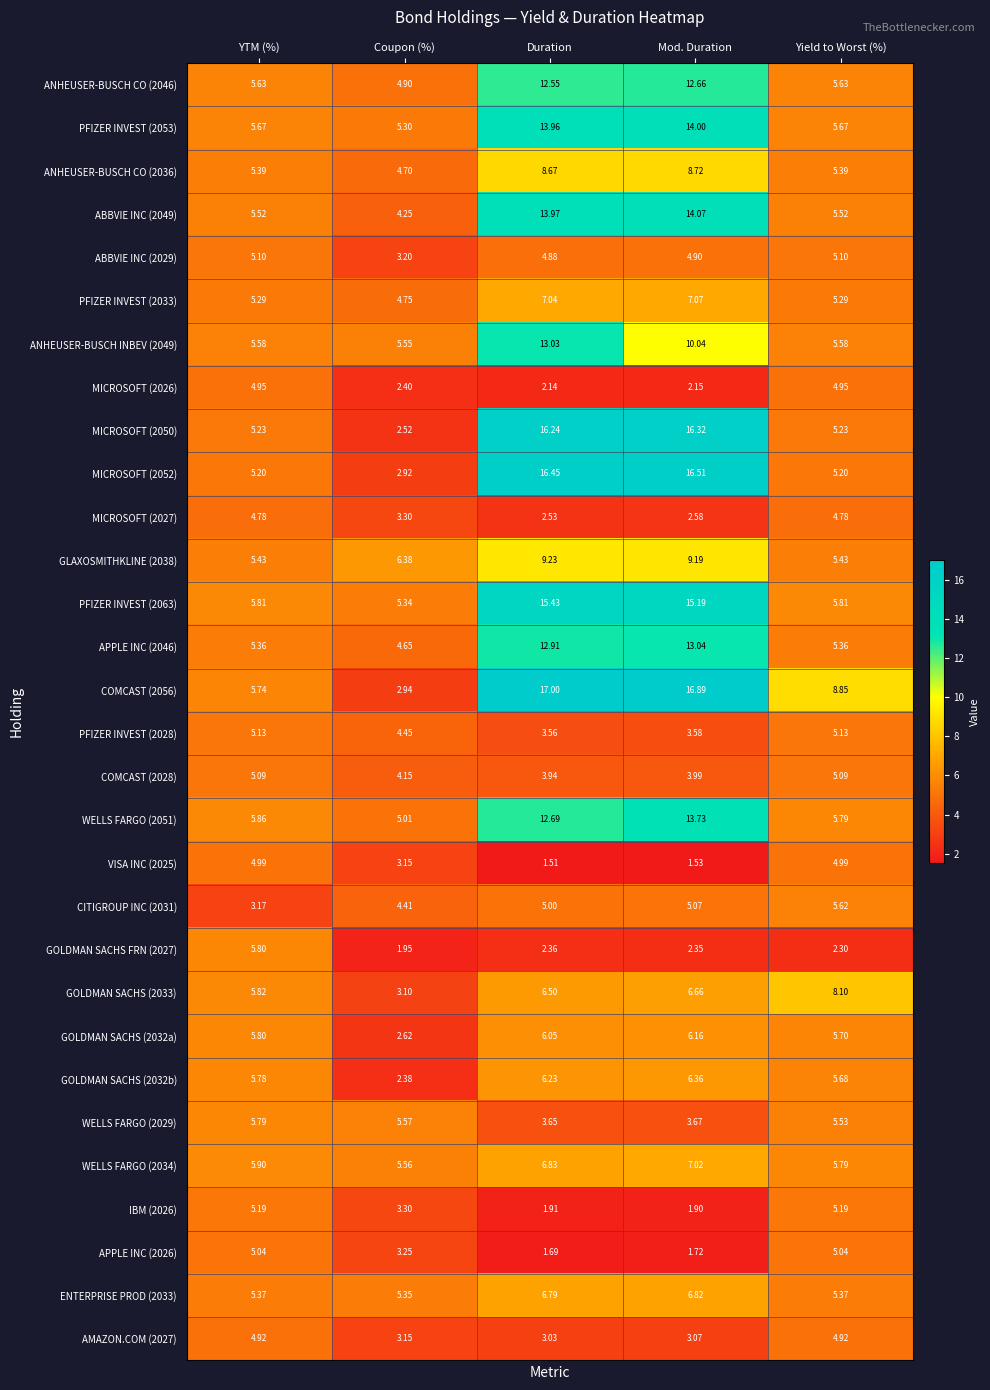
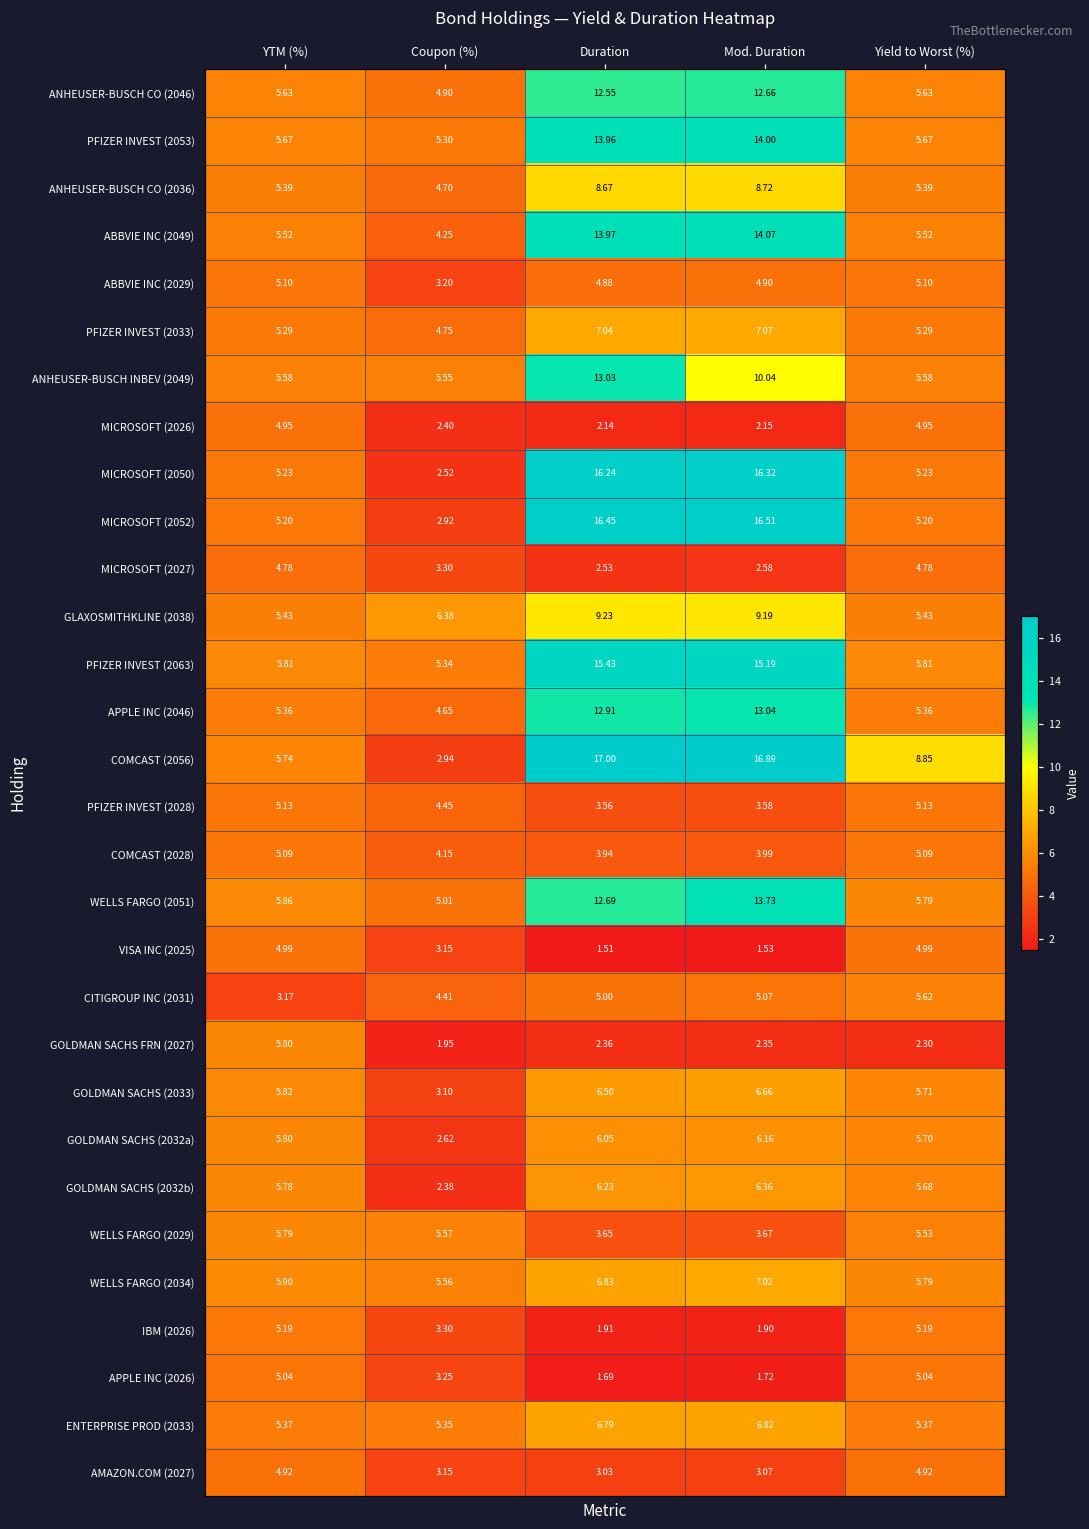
  {
    "ANHEUSER-BUSCH CO (2046)": {
      "YTM (%)": 5.63,
      "Coupon (%)": 4.90,
      "Duration": 12.55,
      "Mod. Duration": 12.66,
      "Yield to Worst (%)": 5.63
    },
    "PFIZER INVEST (2053)": {
      "YTM (%)": 5.67,
      "Coupon (%)": 5.30,
      "Duration": 13.96,
      "Mod. Duration": 14.00,
      "Yield to Worst (%)": 5.67
    },
    "ANHEUSER-BUSCH CO (2036)": {
      "YTM (%)": 5.39,
      "Coupon (%)": 4.70,
      "Duration": 8.67,
      "Mod. Duration": 8.72,
      "Yield to Worst (%)": 5.39
    },
    "ABBVIE INC (2049)": {
      "YTM (%)": 5.52,
      "Coupon (%)": 4.25,
      "Duration": 13.97,
      "Mod. Duration": 14.07,
      "Yield to Worst (%)": 5.52
    },
    "ABBVIE INC (2029)": {
      "YTM (%)": 5.10,
      "Coupon (%)": 3.20,
      "Duration": 4.88,
      "Mod. Duration": 4.90,
      "Yield to Worst (%)": 5.10
    },
    "PFIZER INVEST (2033)": {
      "YTM (%)": 5.29,
      "Coupon (%)": 4.75,
      "Duration": 7.04,
      "Mod. Duration": 7.07,
      "Yield to Worst (%)": 5.29
    },
    "ANHEUSER-BUSCH INBEV (2049)": {
      "YTM (%)": 5.58,
      "Coupon (%)": 5.55,
      "Duration": 13.03,
      "Mod. Duration": 10.04,
      "Yield to Worst (%)": 5.58
    },
    "MICROSOFT (2026)": {
      "YTM (%)": 4.95,
      "Coupon (%)": 2.40,
      "Duration": 2.14,
      "Mod. Duration": 2.15,
      "Yield to Worst (%)": 4.95
    },
    "MICROSOFT (2050)": {
      "YTM (%)": 5.23,
      "Coupon (%)": 2.52,
      "Duration": 16.24,
      "Mod. Duration": 16.32,
      "Yield to Worst (%)": 5.23
    },
    "MICROSOFT (2052)": {
      "YTM (%)": 5.20,
      "Coupon (%)": 2.92,
      "Duration": 16.45,
      "Mod. Duration": 16.51,
      "Yield to Worst (%)": 5.20
    },
    "MICROSOFT (2027)": {
      "YTM (%)": 4.78,
      "Coupon (%)": 3.30,
      "Duration": 2.53,
      "Mod. Duration": 2.58,
      "Yield to Worst (%)": 4.78
    },
    "GLAXOSMITHKLINE (2038)": {
      "YTM (%)": 5.43,
      "Coupon (%)": 6.38,
      "Duration": 9.23,
      "Mod. Duration": 9.19,
      "Yield to Worst (%)": 5.43
    },
    "PFIZER INVEST (2063)": {
      "YTM (%)": 5.81,
      "Coupon (%)": 5.34,
      "Duration": 15.43,
      "Mod. Duration": 15.19,
      "Yield to Worst (%)": 5.81
    },
    "APPLE INC (2046)": {
      "YTM (%)": 5.36,
      "Coupon (%)": 4.65,
      "Duration": 12.91,
      "Mod. Duration": 13.04,
      "Yield to Worst (%)": 5.36
    },
    "COMCAST (2056)": {
      "YTM (%)": 5.74,
      "Coupon (%)": 2.94,
      "Duration": 17.00,
      "Mod. Duration": 16.89,
      "Yield to Worst (%)": 8.85
    },
    "PFIZER INVEST (2028)": {
      "YTM (%)": 5.13,
      "Coupon (%)": 4.45,
      "Duration": 3.56,
      "Mod. Duration": 3.58,
      "Yield to Worst (%)": 5.13
    },
    "COMCAST (2028)": {
      "YTM (%)": 5.09,
      "Coupon (%)": 4.15,
      "Duration": 3.94,
      "Mod. Duration": 3.99,
      "Yield to Worst (%)": 5.09
    },
    "WELLS FARGO (2051)": {
      "YTM (%)": 5.86,
      "Coupon (%)": 5.01,
      "Duration": 12.69,
      "Mod. Duration": 13.73,
      "Yield to Worst (%)": 5.79
    },
    "VISA INC (2025)": {
      "YTM (%)": 4.99,
      "Coupon (%)": 3.15,
      "Duration": 1.51,
      "Mod. Duration": 1.53,
      "Yield to Worst (%)": 4.99
    },
    "CITIGROUP INC (2031)": {
      "YTM (%)": 3.17,
      "Coupon (%)": 4.41,
      "Duration": 5.00,
      "Mod. Duration": 5.07,
      "Yield to Worst (%)": 5.62
    },
    "GOLDMAN SACHS FRN (2027)": {
      "YTM (%)": 5.80,
      "Coupon (%)": 1.95,
      "Duration": 2.36,
      "Mod. Duration": 2.35,
      "Yield to Worst (%)": 2.30
    },
    "GOLDMAN SACHS (2033)": {
      "YTM (%)": 5.82,
      "Coupon (%)": 3.10,
      "Duration": 6.50,
      "Mod. Duration": 6.66,
-     "Yield to Worst (%)": 8.10
+     "Yield to Worst (%)": 5.71
    },
    "GOLDMAN SACHS (2032a)": {
      "YTM (%)": 5.80,
      "Coupon (%)": 2.62,
      "Duration": 6.05,
      "Mod. Duration": 6.16,
      "Yield to Worst (%)": 5.70
    },
    "GOLDMAN SACHS (2032b)": {
      "YTM (%)": 5.78,
      "Coupon (%)": 2.38,
      "Duration": 6.23,
      "Mod. Duration": 6.36,
      "Yield to Worst (%)": 5.68
    },
    "WELLS FARGO (2029)": {
      "YTM (%)": 5.79,
      "Coupon (%)": 5.57,
      "Duration": 3.65,
      "Mod. Duration": 3.67,
      "Yield to Worst (%)": 5.53
    },
    "WELLS FARGO (2034)": {
      "YTM (%)": 5.90,
      "Coupon (%)": 5.56,
      "Duration": 6.83,
      "Mod. Duration": 7.02,
      "Yield to Worst (%)": 5.79
    },
    "IBM (2026)": {
      "YTM (%)": 5.19,
      "Coupon (%)": 3.30,
      "Duration": 1.91,
      "Mod. Duration": 1.90,
      "Yield to Worst (%)": 5.19
    },
    "APPLE INC (2026)": {
      "YTM (%)": 5.04,
      "Coupon (%)": 3.25,
      "Duration": 1.69,
      "Mod. Duration": 1.72,
      "Yield to Worst (%)": 5.04
    },
    "ENTERPRISE PROD (2033)": {
      "YTM (%)": 5.37,
      "Coupon (%)": 5.35,
      "Duration": 6.79,
      "Mod. Duration": 6.82,
      "Yield to Worst (%)": 5.37
    },
    "AMAZON.COM (2027)": {
      "YTM (%)": 4.92,
      "Coupon (%)": 3.15,
      "Duration": 3.03,
      "Mod. Duration": 3.07,
      "Yield to Worst (%)": 4.92
    }
  }
